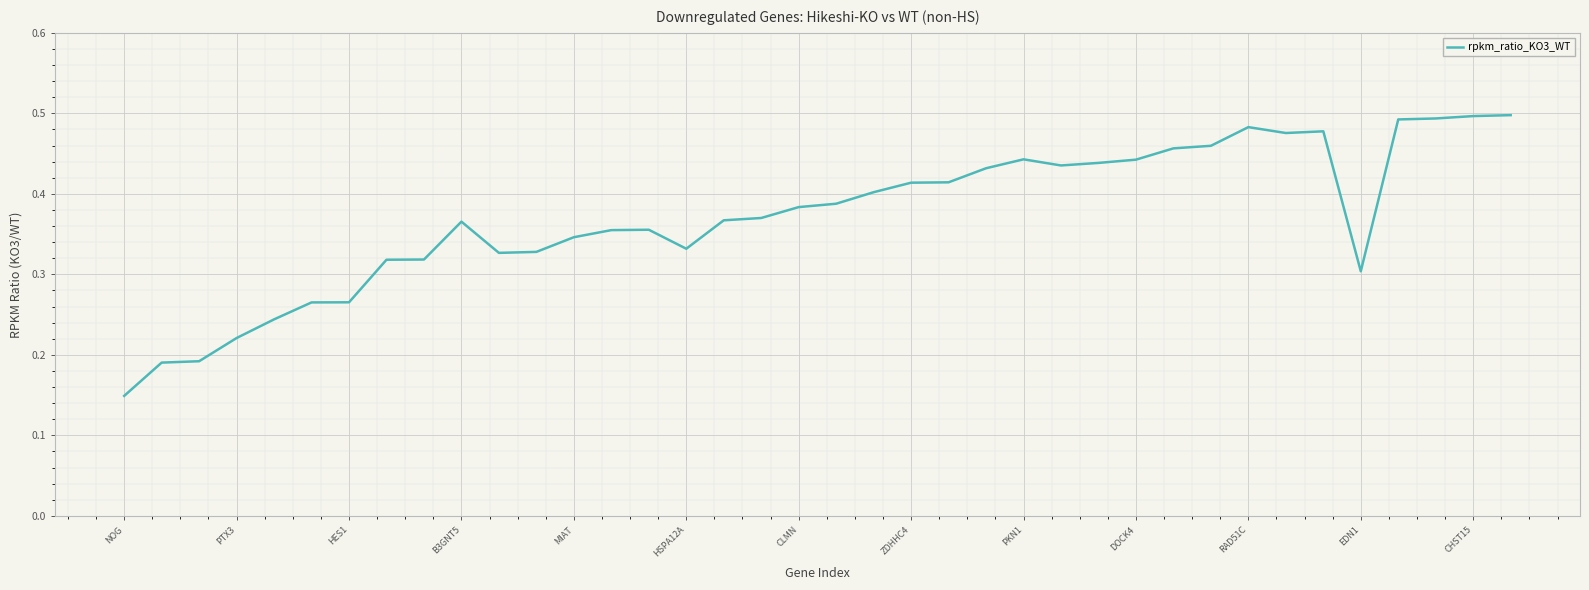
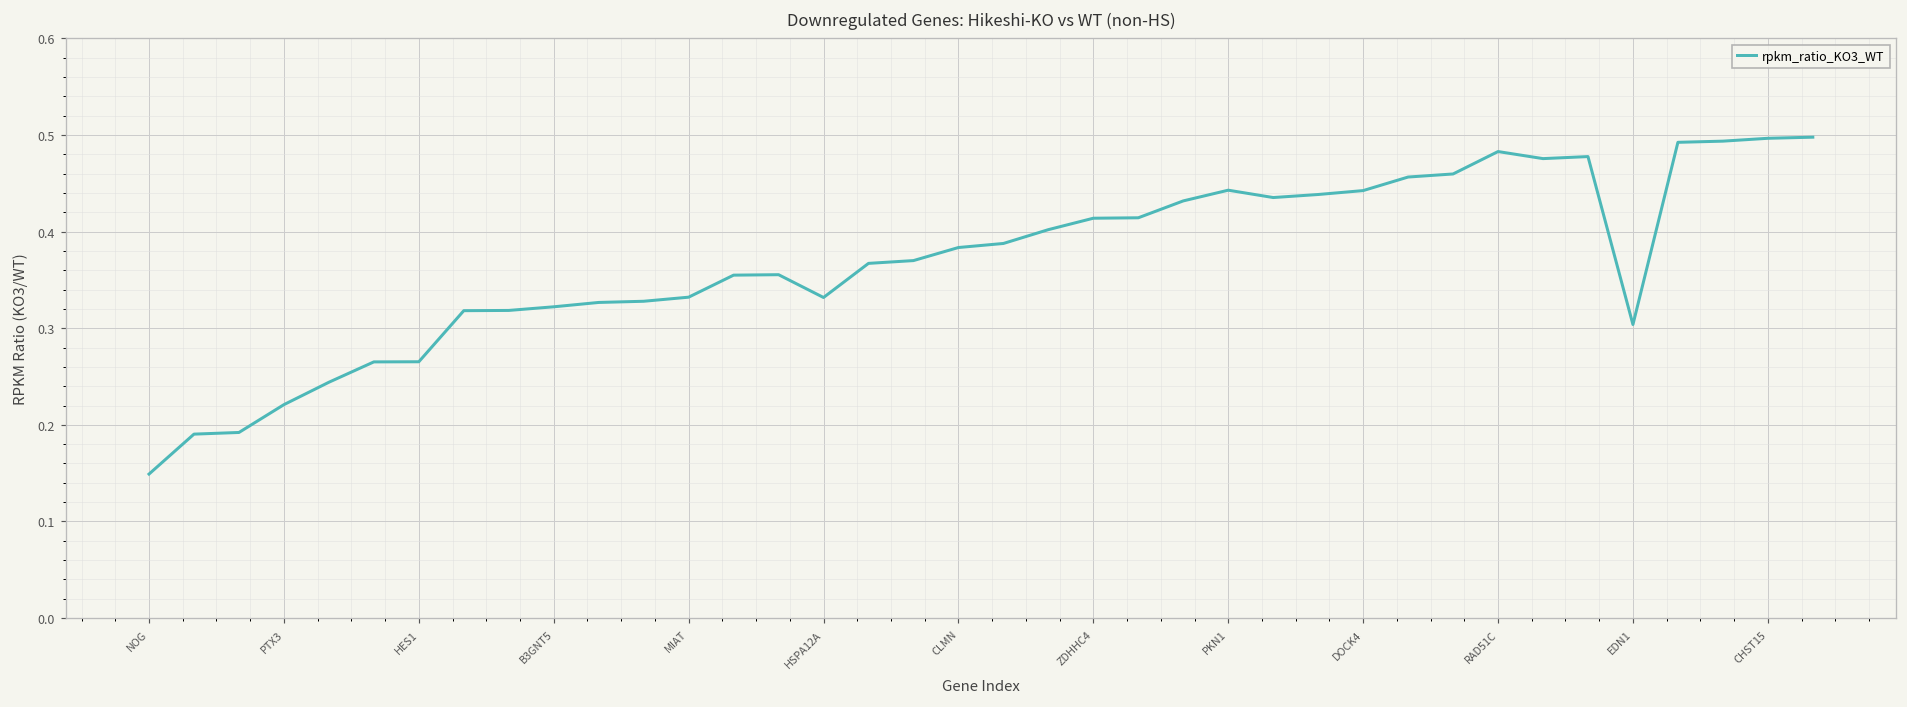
  {
    "NOG": 0.15,
    "PTX3": 0.22,
    "HES1": 0.27,
-   "B3GNT5": 0.37,
-   "MIAT": 0.35,
+   "B3GNT5": 0.32,
+   "MIAT": 0.33,
    "HSPA12A": 0.33,
    "CLMN": 0.38,
    "ZDHHC4": 0.41,
    "PKN1": 0.44,
    "DOCK4": 0.44,
    "RAD51C": 0.48,
    "EDN1": 0.30,
    "CHST15": 0.50
  }
